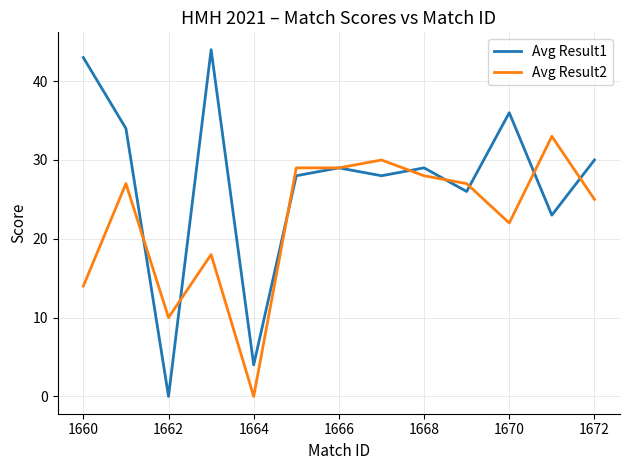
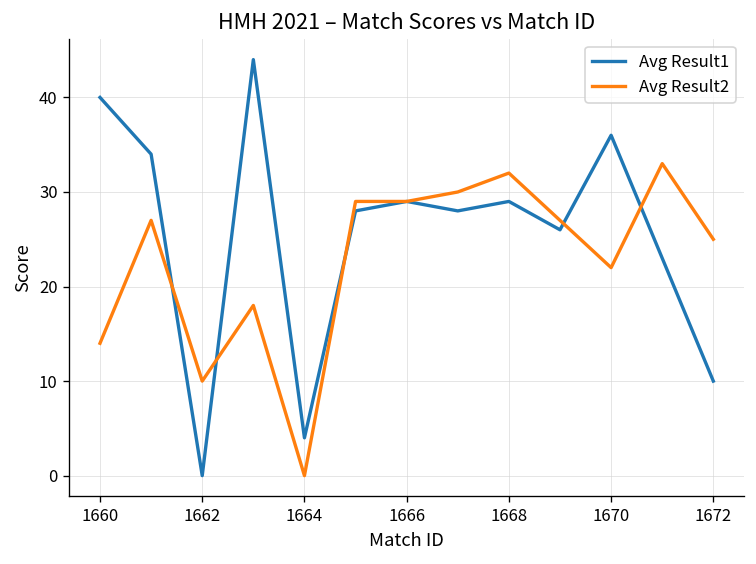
  {
    "Avg Result1": {
-     "1660": 43,
+     "1660": 40,
      "1662": 0,
      "1664": 4,
      "1668": 29,
      "1670": 36,
-     "1672": 30
+     "1672": 10
    },
    "Avg Result2": {
      "1660": 14,
      "1662": 10,
      "1664": 0,
-     "1668": 28,
+     "1668": 32,
      "1670": 22,
      "1672": 25
    }
  }
